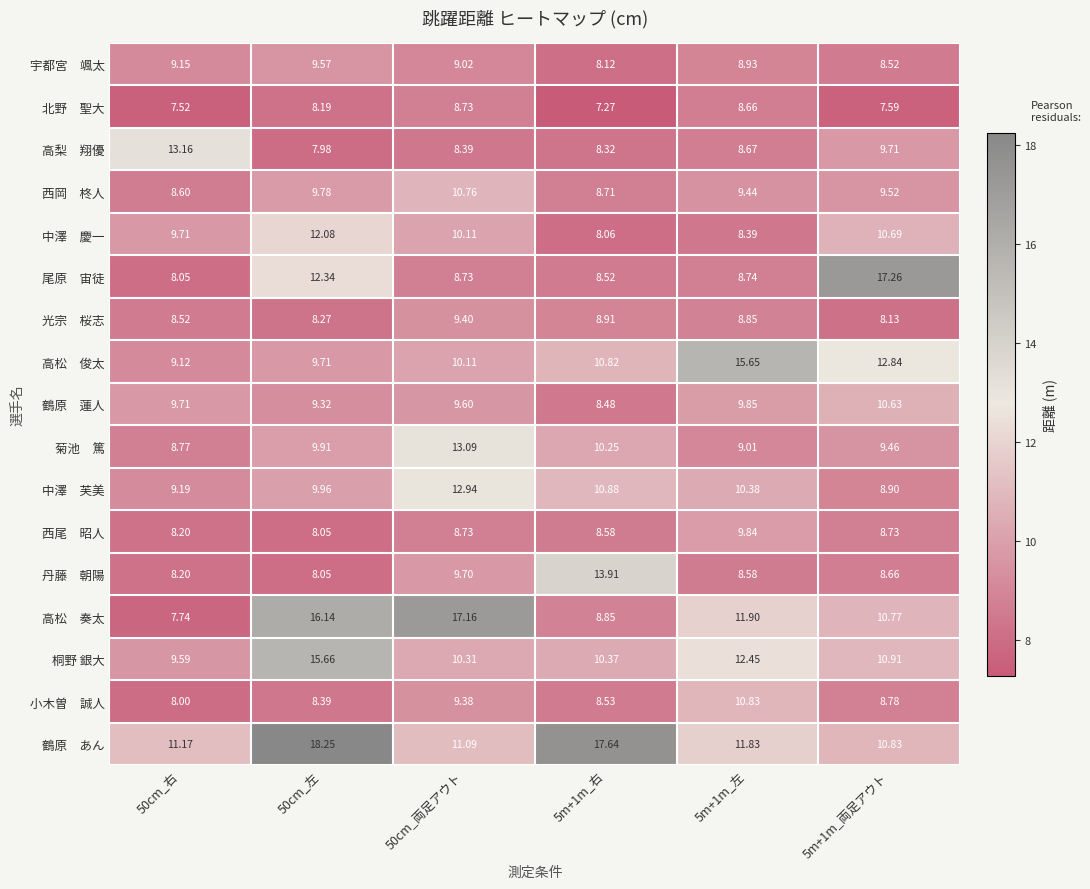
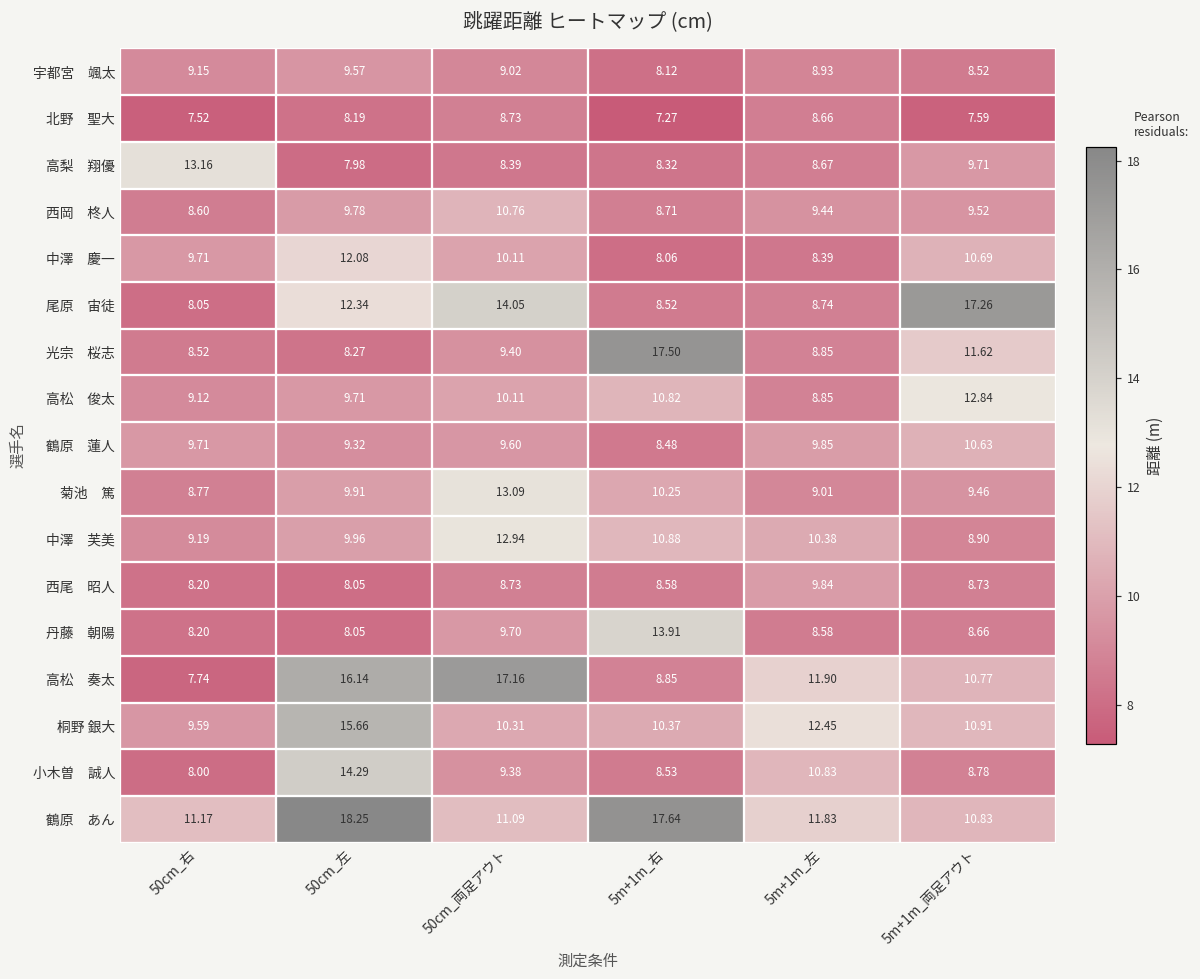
  {
    "宇都宮 颯太": {
      "50cm_右": 9.15,
      "50cm_左": 9.57,
      "50cm_両足アウト": 9.02,
      "5m+1m_右": 8.12,
      "5m+1m_左": 8.93,
      "5m+1m_両足アウト": 8.52
    },
    "北野 聖大": {
      "50cm_右": 7.52,
      "50cm_左": 8.19,
      "50cm_両足アウト": 8.73,
      "5m+1m_右": 7.27,
      "5m+1m_左": 8.66,
      "5m+1m_両足アウト": 7.59
    },
    "高梨 翔優": {
      "50cm_右": 13.16,
      "50cm_左": 7.98,
      "50cm_両足アウト": 8.39,
      "5m+1m_右": 8.32,
      "5m+1m_左": 8.67,
      "5m+1m_両足アウト": 9.71
    },
    "西岡 柊人": {
      "50cm_右": 8.60,
      "50cm_左": 9.78,
      "50cm_両足アウト": 10.76,
      "5m+1m_右": 8.71,
      "5m+1m_左": 9.44,
      "5m+1m_両足アウト": 9.52
    },
    "中澤 慶一": {
      "50cm_右": 9.71,
      "50cm_左": 12.08,
      "50cm_両足アウト": 10.11,
      "5m+1m_右": 8.06,
      "5m+1m_左": 8.39,
      "5m+1m_両足アウト": 10.69
    },
    "尾原 宙徒": {
      "50cm_右": 8.05,
      "50cm_左": 12.34,
-     "50cm_両足アウト": 8.73,
+     "50cm_両足アウト": 14.05,
      "5m+1m_右": 8.52,
      "5m+1m_左": 8.74,
      "5m+1m_両足アウト": 17.26
    },
    "光宗 桜志": {
      "50cm_右": 8.52,
      "50cm_左": 8.27,
      "50cm_両足アウト": 9.40,
-     "5m+1m_右": 8.91,
+     "5m+1m_右": 17.50,
      "5m+1m_左": 8.85,
-     "5m+1m_両足アウト": 8.13
+     "5m+1m_両足アウト": 11.62
    },
    "高松 俊太": {
      "50cm_右": 9.12,
      "50cm_左": 9.71,
      "50cm_両足アウト": 10.11,
      "5m+1m_右": 10.82,
-     "5m+1m_左": 15.65,
+     "5m+1m_左": 8.85,
      "5m+1m_両足アウト": 12.84
    },
    "鶴原 蓮人": {
      "50cm_右": 9.71,
      "50cm_左": 9.32,
      "50cm_両足アウト": 9.60,
      "5m+1m_右": 8.48,
      "5m+1m_左": 9.85,
      "5m+1m_両足アウト": 10.63
    },
    "菊池 篤": {
      "50cm_右": 8.77,
      "50cm_左": 9.91,
      "50cm_両足アウト": 13.09,
      "5m+1m_右": 10.25,
      "5m+1m_左": 9.01,
      "5m+1m_両足アウト": 9.46
    },
    "中澤 芙美": {
      "50cm_右": 9.19,
      "50cm_左": 9.96,
      "50cm_両足アウト": 12.94,
      "5m+1m_右": 10.88,
      "5m+1m_左": 10.38,
      "5m+1m_両足アウト": 8.90
    },
    "西尾 昭人": {
      "50cm_右": 8.20,
      "50cm_左": 8.05,
      "50cm_両足アウト": 8.73,
      "5m+1m_右": 8.58,
      "5m+1m_左": 9.84,
      "5m+1m_両足アウト": 8.73
    },
    "丹藤 朝陽": {
      "50cm_右": 8.20,
      "50cm_左": 8.05,
      "50cm_両足アウト": 9.70,
      "5m+1m_右": 13.91,
      "5m+1m_左": 8.58,
      "5m+1m_両足アウト": 8.66
    },
    "高松 奏太": {
      "50cm_右": 7.74,
      "50cm_左": 16.14,
      "50cm_両足アウト": 17.16,
      "5m+1m_右": 8.85,
      "5m+1m_左": 11.90,
      "5m+1m_両足アウト": 10.77
    },
    "桐野 銀大": {
      "50cm_右": 9.59,
      "50cm_左": 15.66,
      "50cm_両足アウト": 10.31,
      "5m+1m_右": 10.37,
      "5m+1m_左": 12.45,
      "5m+1m_両足アウト": 10.91
    },
    "小木曽 誠人": {
      "50cm_右": 8.00,
-     "50cm_左": 8.39,
+     "50cm_左": 14.29,
      "50cm_両足アウト": 9.38,
      "5m+1m_右": 8.53,
      "5m+1m_左": 10.83,
      "5m+1m_両足アウト": 8.78
    },
    "鶴原 あん": {
      "50cm_右": 11.17,
      "50cm_左": 18.25,
      "50cm_両足アウト": 11.09,
      "5m+1m_右": 17.64,
      "5m+1m_左": 11.83,
      "5m+1m_両足アウト": 10.83
    }
  }
